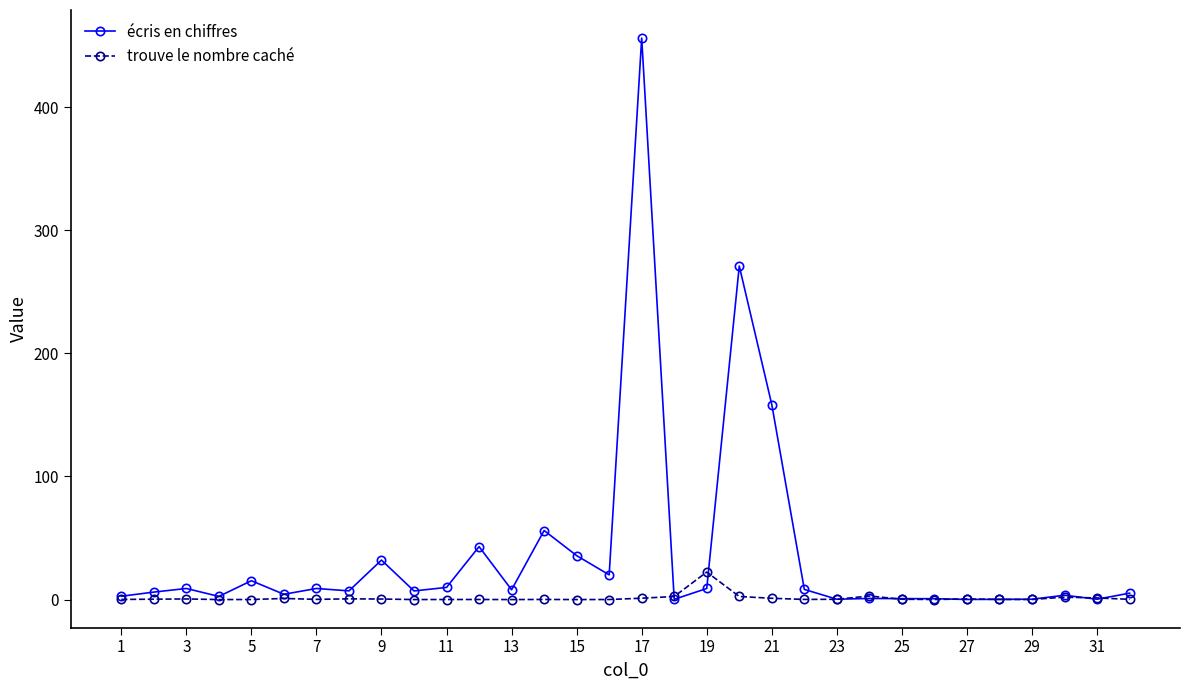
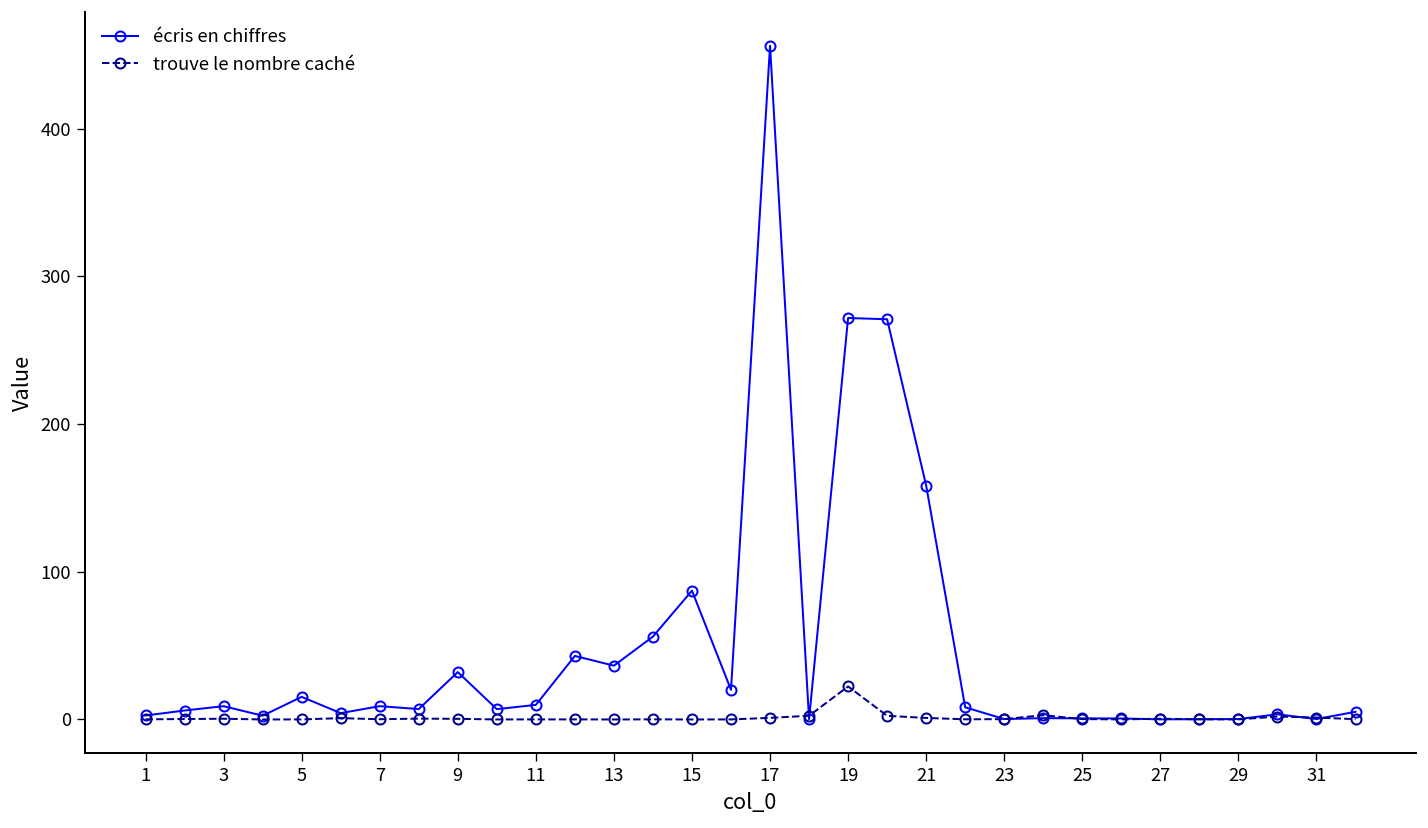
  {
    "écris en chiffres": {
      "1": 3,
      "3": 9,
      "5": 15,
      "7": 9,
      "9": 32,
      "11": 10,
-     "13": 8,
-     "15": 36,
+     "13": 36,
+     "15": 87,
      "17": 456,
-     "19": 9,
+     "19": 272,
      "21": 158
    },
    "trouve le nombre caché": {
      "1": 0,
      "3": 1,
      "5": 0,
      "7": 0,
      "9": 0,
      "11": 0,
      "13": 0,
      "15": 0,
      "17": 1,
      "19": 22,
      "21": 1
    }
  }
